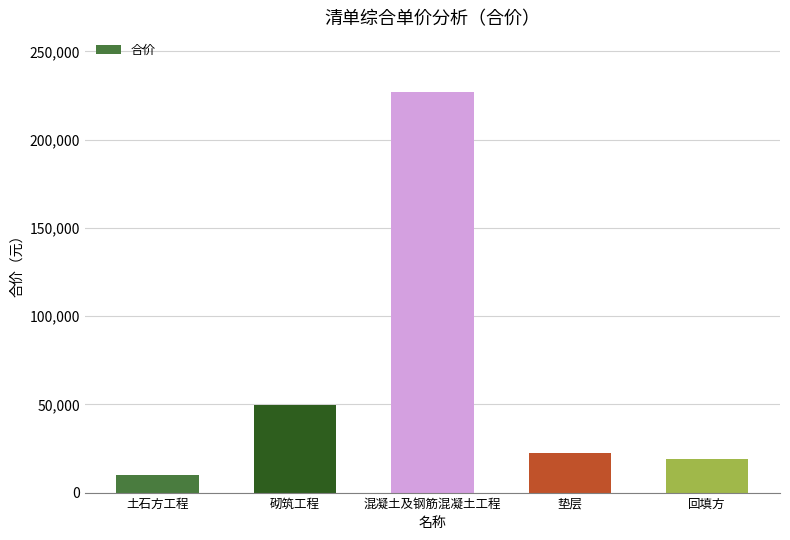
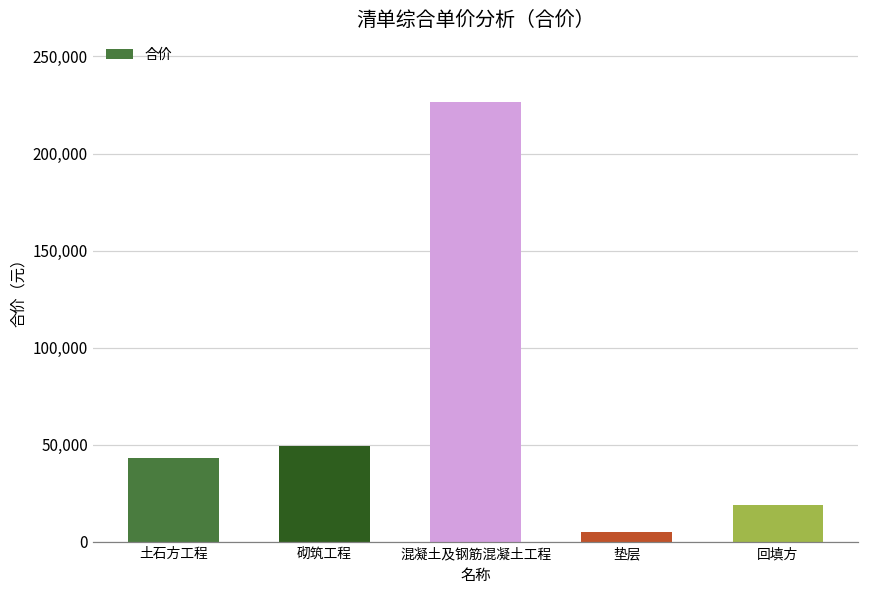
  {
-   "土石方工程": "10,000",
+   "土石方工程": "43,000",
    "砌筑工程": "50,000",
    "混凝土及钢筋混凝土工程": "227,000",
-   "垫层": "23,000",
+   "垫层": "5,000",
    "回填方": "19,000"
  }
